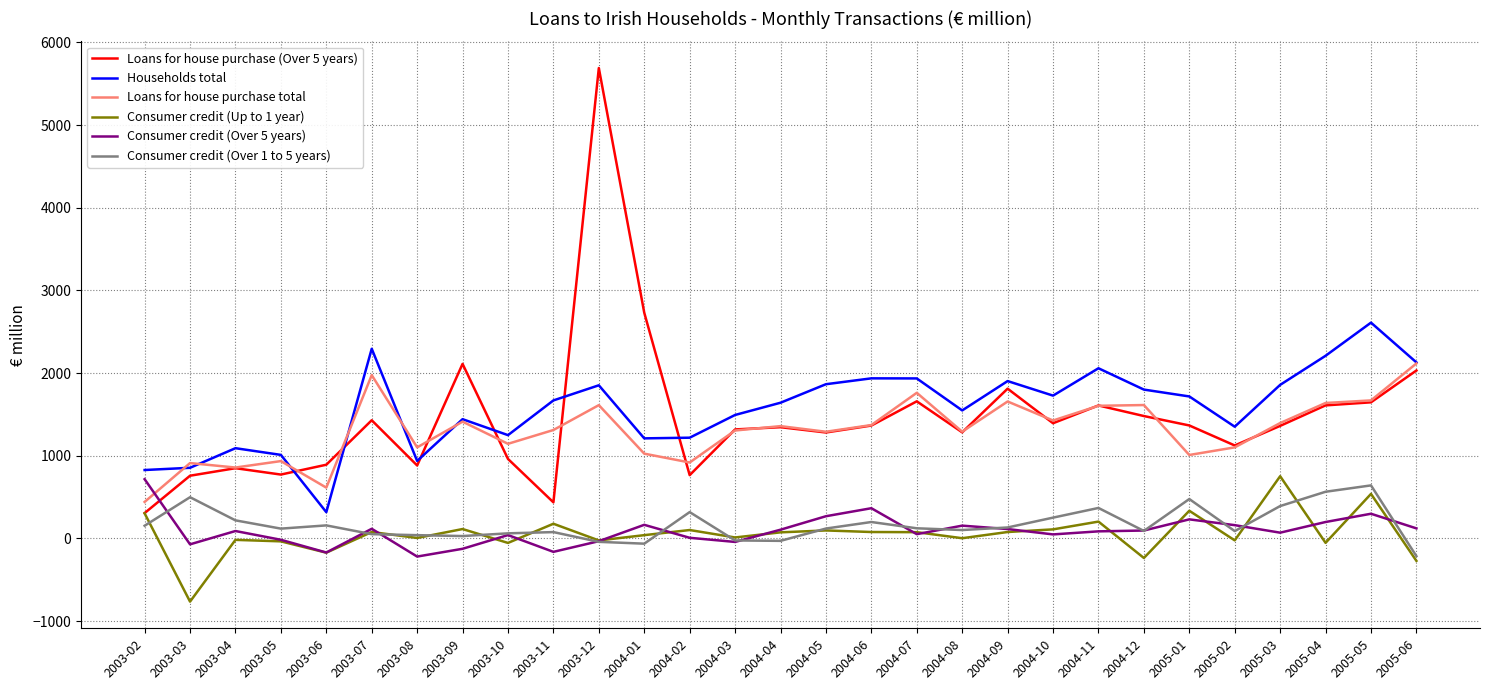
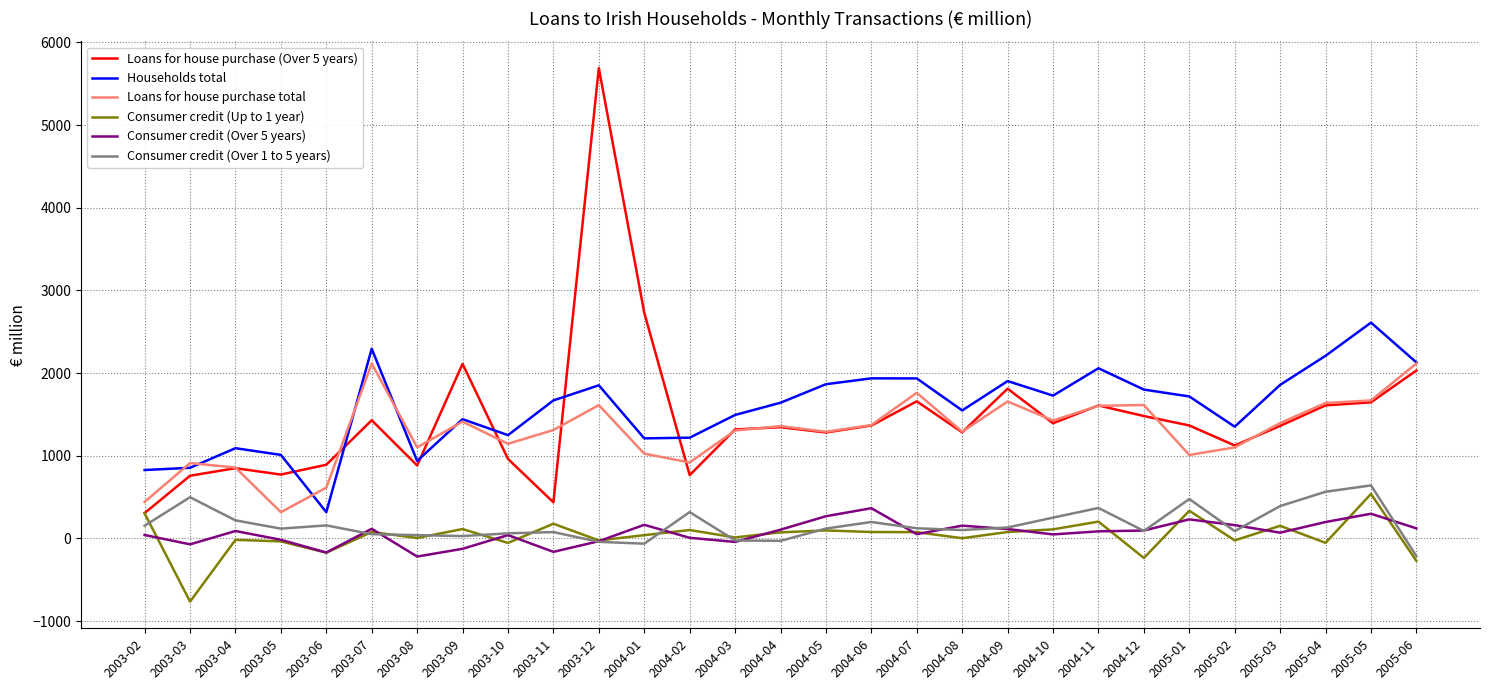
  {
    "Loans for house purchase (Over 5 years)": {
      "2003-03": 800,
      "2003-05": 800,
      "2003-06": 900,
      "2003-07": 1400,
      "2003-08": 900,
      "2003-09": 2100,
      "2003-10": 1000,
      "2003-11": 400,
      "2003-12": 5700,
      "2004-01": 2700,
      "2004-02": 800,
      "2004-07": 1700,
      "2004-09": 1800,
      "2004-10": 1400,
      "2004-12": 1500,
      "2005-01": 1400,
      "2005-03": 1400,
      "2005-06": 2000
    },
    "Households total": {
      "2003-02": 800,
      "2003-03": 900,
      "2003-04": 1100,
      "2003-05": 1000,
      "2003-06": 300,
      "2003-07": 2300,
      "2003-08": 900,
      "2003-10": 1300,
      "2003-11": 1700,
      "2003-12": 1900,
      "2004-01": 1200,
      "2004-02": 1200,
      "2004-03": 1500,
      "2004-04": 1600,
      "2004-05": 1900,
      "2004-06": 1900,
      "2004-07": 1900,
      "2004-08": 1500,
      "2004-09": 1900,
      "2004-10": 1700,
      "2004-11": 2100,
      "2004-12": 1800,
      "2005-01": 1700,
      "2005-02": 1400,
      "2005-03": 1900,
      "2005-04": 2200,
      "2005-05": 2600
    },
    "Loans for house purchase total": {
      "2003-02": 400,
      "2003-03": 900,
-     "2003-05": 900,
+     "2003-05": 300,
      "2003-06": 600,
-     "2003-07": 2000,
+     "2003-07": 2100,
      "2003-08": 1100,
      "2003-10": 1100,
      "2003-11": 1300,
      "2003-12": 1600,
      "2004-01": 1000,
      "2004-02": 900,
      "2004-07": 1800,
      "2004-09": 1700,
      "2004-10": 1400,
      "2004-12": 1600,
      "2005-01": 1000,
      "2005-03": 1400
    },
    "Consumer credit (Up to 1 year)": {
      "2003-03": -800,
      "2003-04": 0,
      "2003-08": 0,
      "2003-09": 100,
      "2003-10": -100,
      "2003-11": 200,
      "2004-01": 0,
      "2004-02": 100,
      "2004-03": 0,
      "2004-04": 100,
      "2004-06": 100,
      "2004-08": 0,
      "2004-09": 100,
      "2004-10": 100,
      "2004-11": 200,
      "2004-12": -200,
      "2005-01": 300,
      "2005-02": 0,
-     "2005-03": 800,
+     "2005-03": 200,
      "2005-04": -100,
      "2005-05": 500,
      "2005-06": -300
    },
    "Consumer credit (Over 5 years)": {
-     "2003-02": 700,
+     "2003-02": 0,
      "2003-03": -100,
      "2003-04": 100,
      "2003-07": 100,
      "2003-08": -200,
      "2003-09": -100,
      "2003-11": -200,
      "2004-01": 200,
      "2004-02": 0,
      "2004-04": 100,
      "2004-05": 300,
      "2004-06": 400,
      "2004-08": 200,
      "2004-10": 0,
      "2004-11": 100,
      "2005-01": 200,
      "2005-02": 200,
      "2005-03": 100,
      "2005-04": 200,
      "2005-05": 300,
      "2005-06": 100
    },
    "Consumer credit (Over 1 to 5 years)": {
      "2003-02": 200,
      "2003-03": 500,
      "2003-04": 200,
      "2003-05": 100,
      "2003-06": 200,
      "2003-08": 0,
      "2003-09": 0,
      "2003-11": 100,
      "2004-01": -100,
      "2004-02": 300,
      "2004-04": 0,
      "2004-06": 200,
      "2004-07": 100,
      "2004-08": 100,
      "2004-10": 300,
      "2004-11": 400,
      "2005-01": 500,
      "2005-02": 100,
      "2005-03": 400,
      "2005-04": 600,
      "2005-05": 600,
      "2005-06": -200
    }
  }
